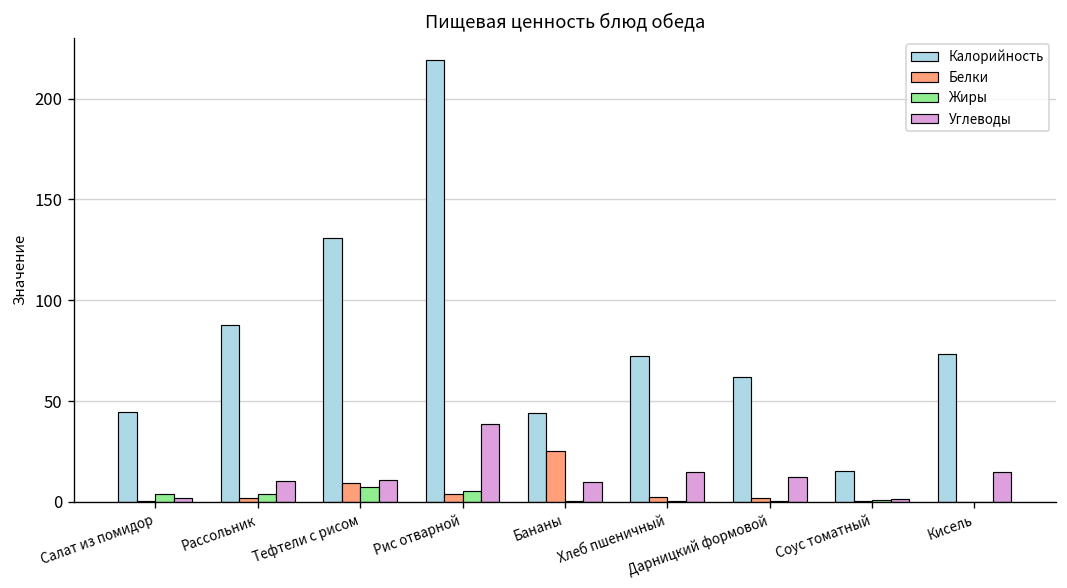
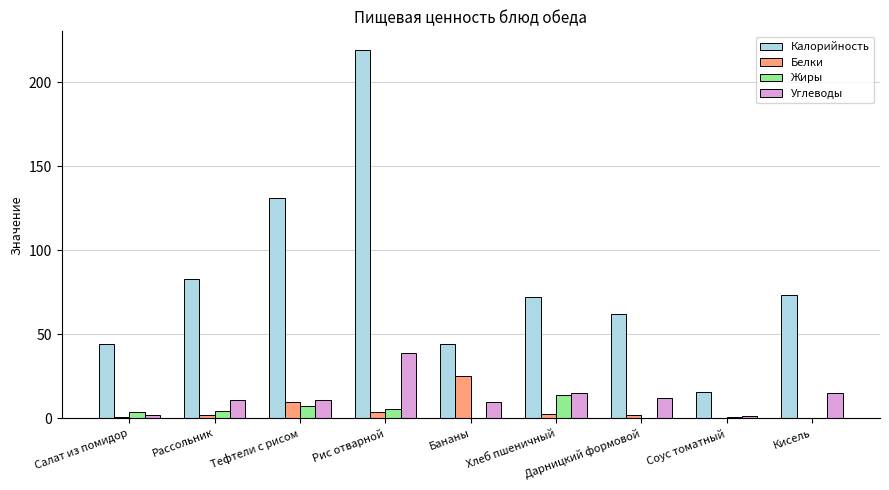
  {
    "Калорийность": {
      "Салат из помидор": 44,
-     "Рассольник": 88,
+     "Рассольник": 83,
      "Тефтели с рисом": 131,
      "Рис отварной": 219,
      "Бананы": 44,
      "Хлеб пшеничный": 72,
      "Дарницкий формовой": 62,
      "Соус томатный": 16,
      "Кисель": 73
    },
    "Белки": {
      "Рассольник": 2,
      "Тефтели с рисом": 9,
      "Рис отварной": 4,
      "Бананы": 25,
      "Хлеб пшеничный": 2,
      "Дарницкий формовой": 2,
      "Кисель": 0
    },
    "Жиры": {
      "Салат из помидор": 4,
      "Рассольник": 4,
      "Тефтели с рисом": 7,
      "Рис отварной": 5,
-     "Хлеб пшеничный": 0,
+     "Хлеб пшеничный": 14,
      "Кисель": 0
    },
    "Углеводы": {
      "Салат из помидор": 2,
      "Рассольник": 11,
      "Тефтели с рисом": 11,
      "Рис отварной": 39,
      "Бананы": 10,
      "Хлеб пшеничный": 15,
      "Дарницкий формовой": 12,
      "Кисель": 15
    }
  }
